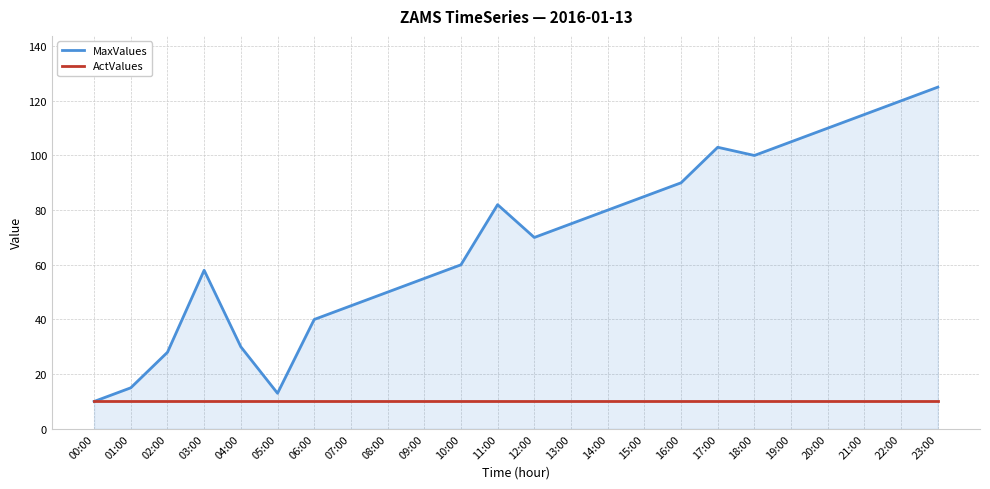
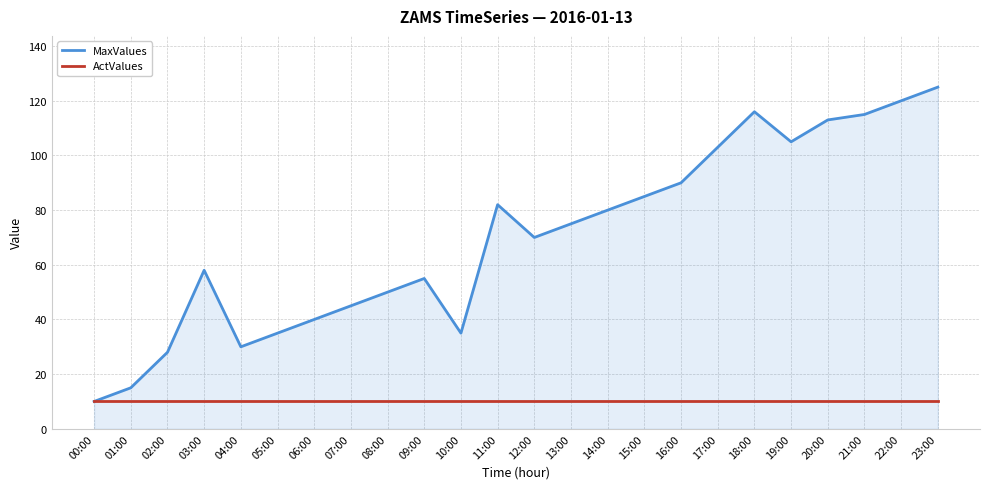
  {
    "MaxValues": {
      "01:00": 15,
      "02:00": 28,
      "03:00": 58,
      "04:00": 30,
-     "05:00": 13,
+     "05:00": 35,
      "06:00": 40,
      "07:00": 45,
      "08:00": 50,
      "09:00": 55,
-     "10:00": 60,
+     "10:00": 35,
      "11:00": 82,
      "12:00": 70,
      "13:00": 75,
      "14:00": 80,
      "15:00": 85,
      "16:00": 90,
      "17:00": 103,
-     "18:00": 100,
+     "18:00": 116,
      "19:00": 105,
-     "20:00": 110,
+     "20:00": 113,
      "21:00": 115,
      "22:00": 120,
      "23:00": 125
    },
    "ActValues": {
      "01:00": 10,
      "02:00": 10,
      "03:00": 10,
      "04:00": 10,
      "05:00": 10,
      "06:00": 10,
      "07:00": 10,
      "08:00": 10,
      "09:00": 10,
      "10:00": 10,
      "11:00": 10,
      "12:00": 10,
      "13:00": 10,
      "14:00": 10,
      "15:00": 10,
      "16:00": 10,
      "17:00": 10,
      "18:00": 10,
      "19:00": 10,
      "20:00": 10,
      "21:00": 10,
      "22:00": 10,
      "23:00": 10
    }
  }
